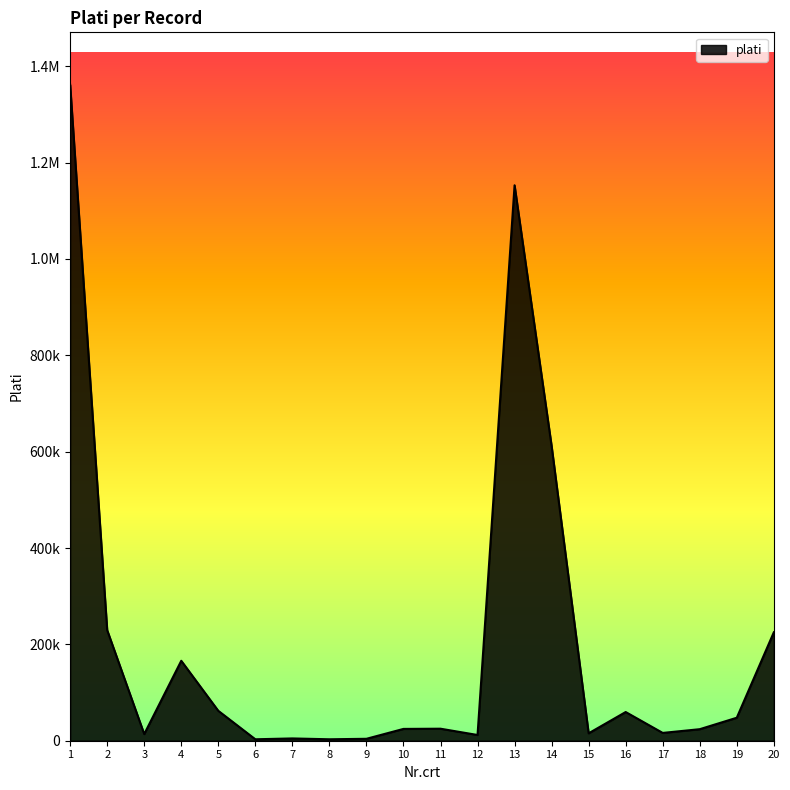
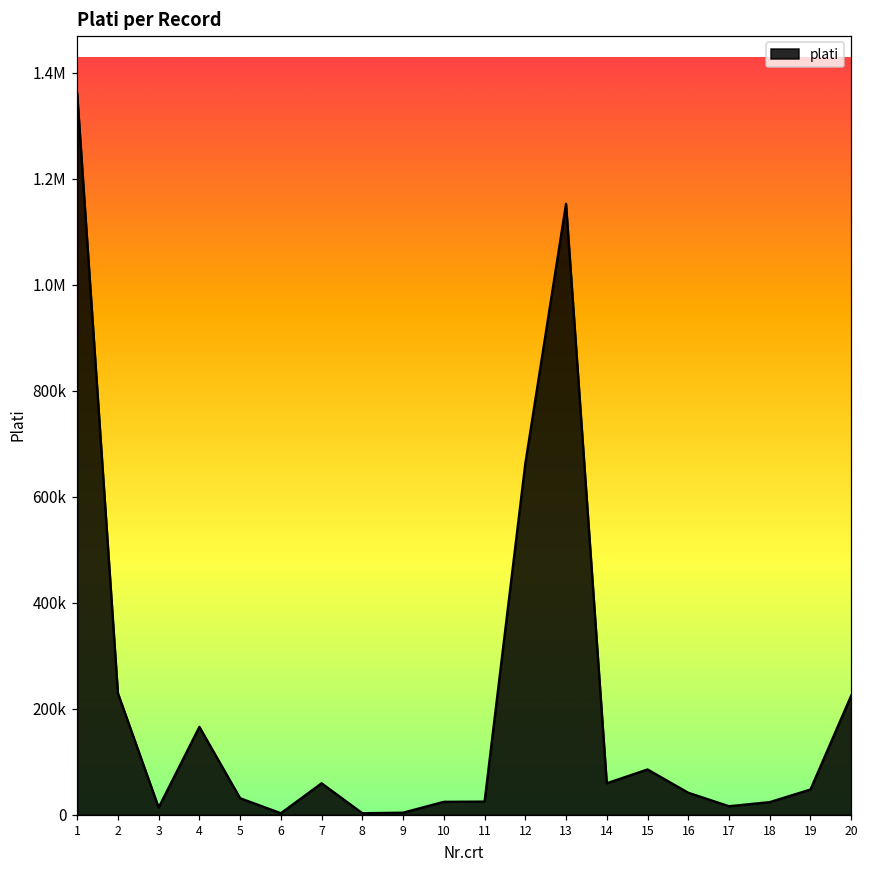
  {
    "1": 1360000,
    "2": 230000,
    "3": 10000,
    "4": 170000,
-   "5": 60000,
+   "5": 30000,
    "6": 0,
-   "7": 0,
+   "7": 60000,
    "8": 0,
    "9": 0,
    "10": 20000,
    "11": 20000,
-   "12": 10000,
+   "12": 660000,
    "13": 1150000,
-   "14": 610000,
-   "15": 20000,
-   "16": 60000,
+   "14": 60000,
+   "15": 90000,
+   "16": 40000,
    "17": 20000,
    "18": 20000,
    "19": 50000,
    "20": 230000
  }
